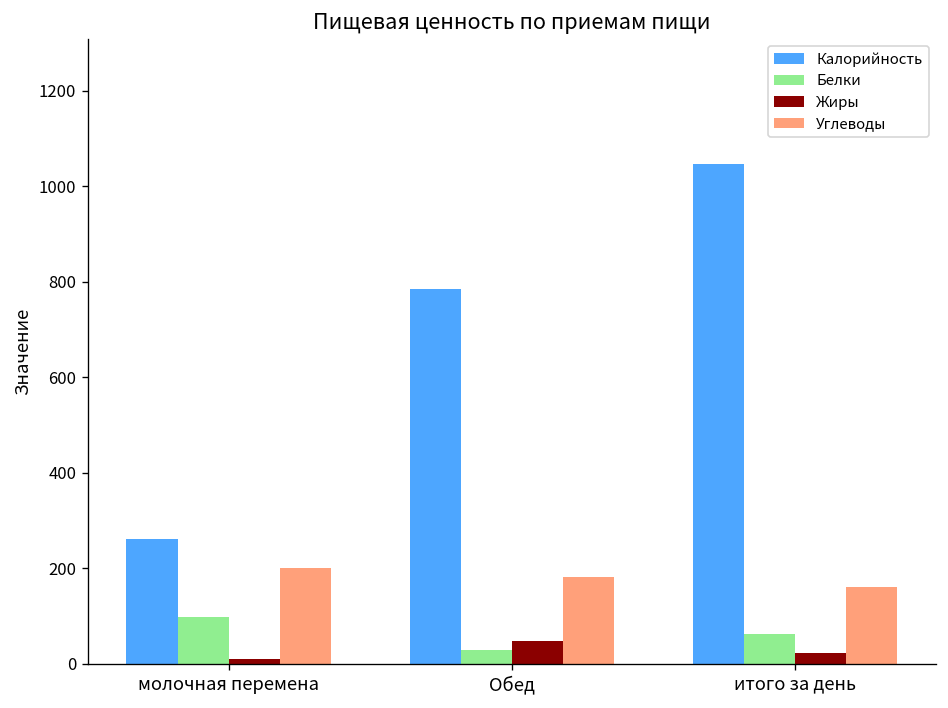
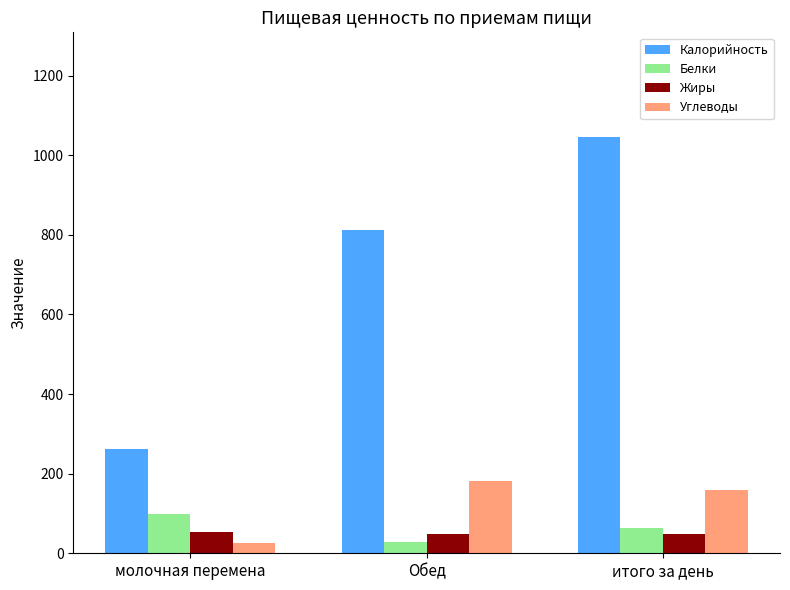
  {
    "Калорийность": {
      "молочная перемена": 260,
-     "Обед": 790,
+     "Обед": 810,
      "итого за день": 1050
    },
    "Белки": {
      "молочная перемена": 100,
      "Обед": 30,
      "итого за день": 60
    },
    "Жиры": {
-     "молочная перемена": 10,
+     "молочная перемена": 50,
      "Обед": 50,
-     "итого за день": 20
+     "итого за день": 50
    },
    "Углеводы": {
-     "молочная перемена": 200,
+     "молочная перемена": 30,
      "Обед": 180,
      "итого за день": 160
    }
  }
